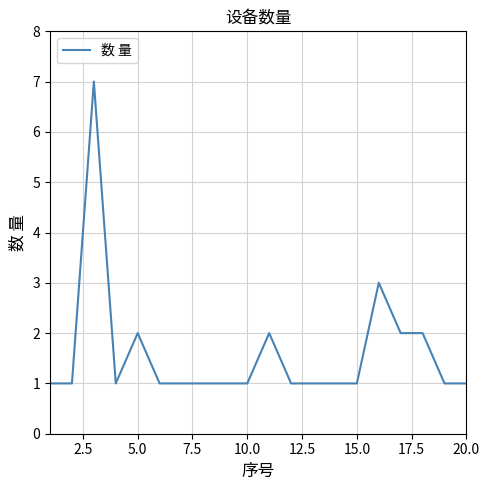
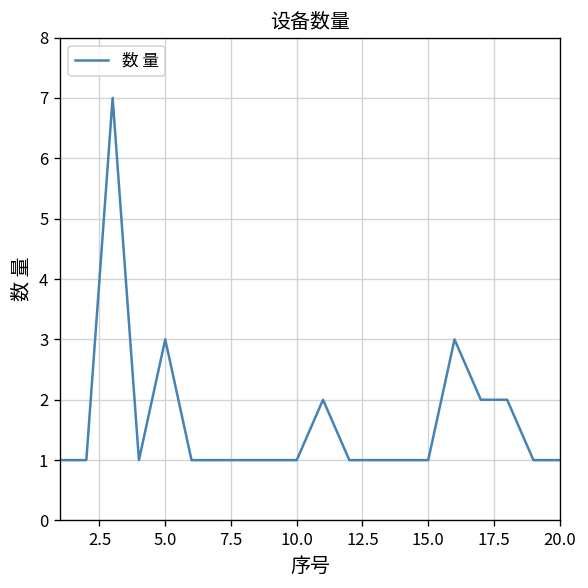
  {
-   "5.0": 2,
+   "5.0": 3,
    "10.0": 1,
    "15.0": 1,
    "20.0": 1
  }
